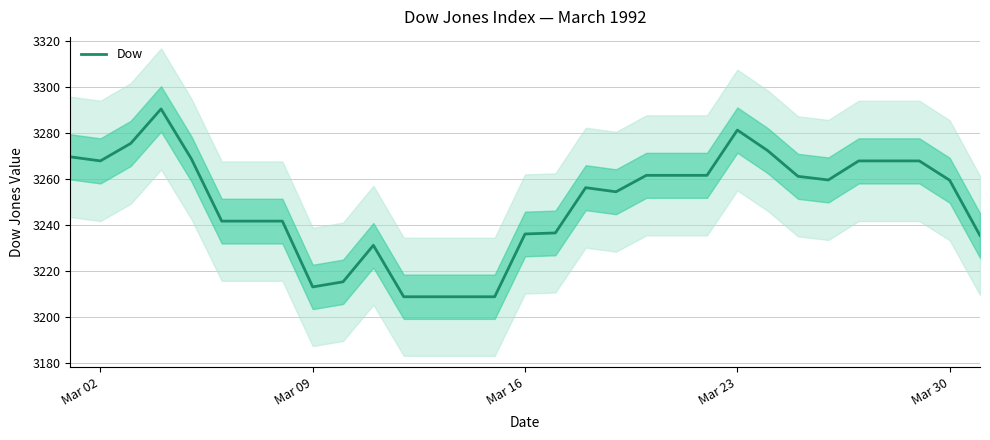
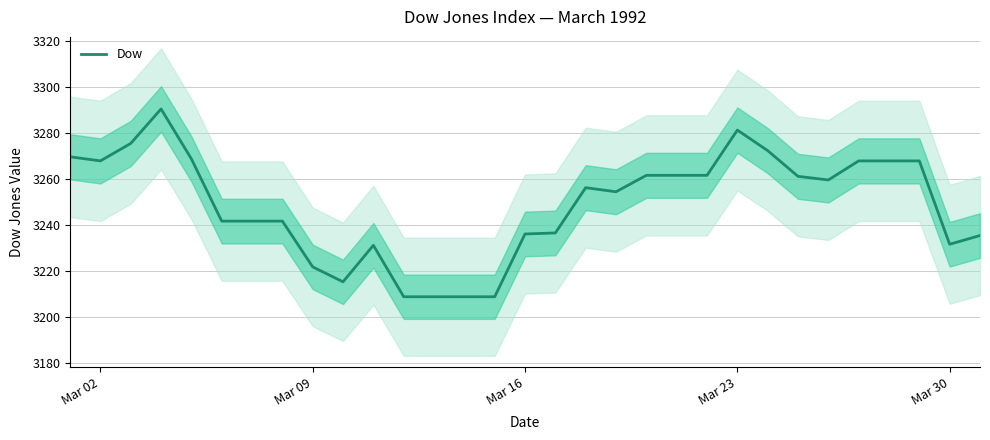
  {
    "Dow": {
      "Mar 02": 3268,
-     "Mar 09": 3213,
+     "Mar 09": 3222,
      "Mar 16": 3236,
      "Mar 23": 3281,
-     "Mar 30": 3259
+     "Mar 30": 3231
    }
  }
